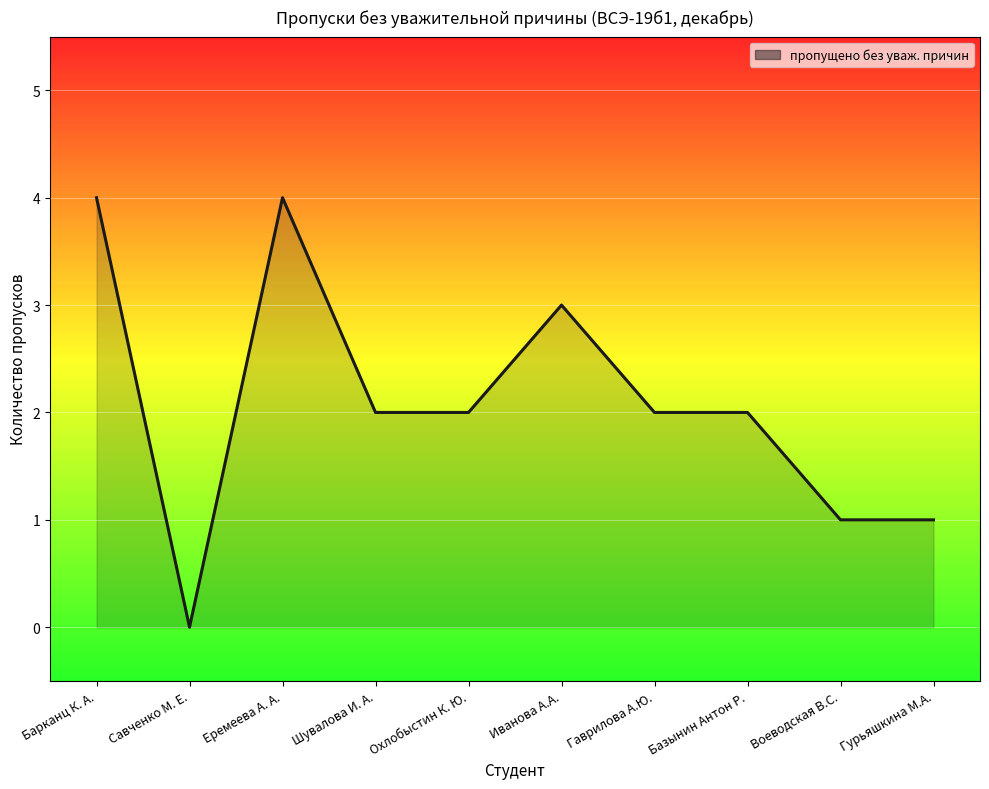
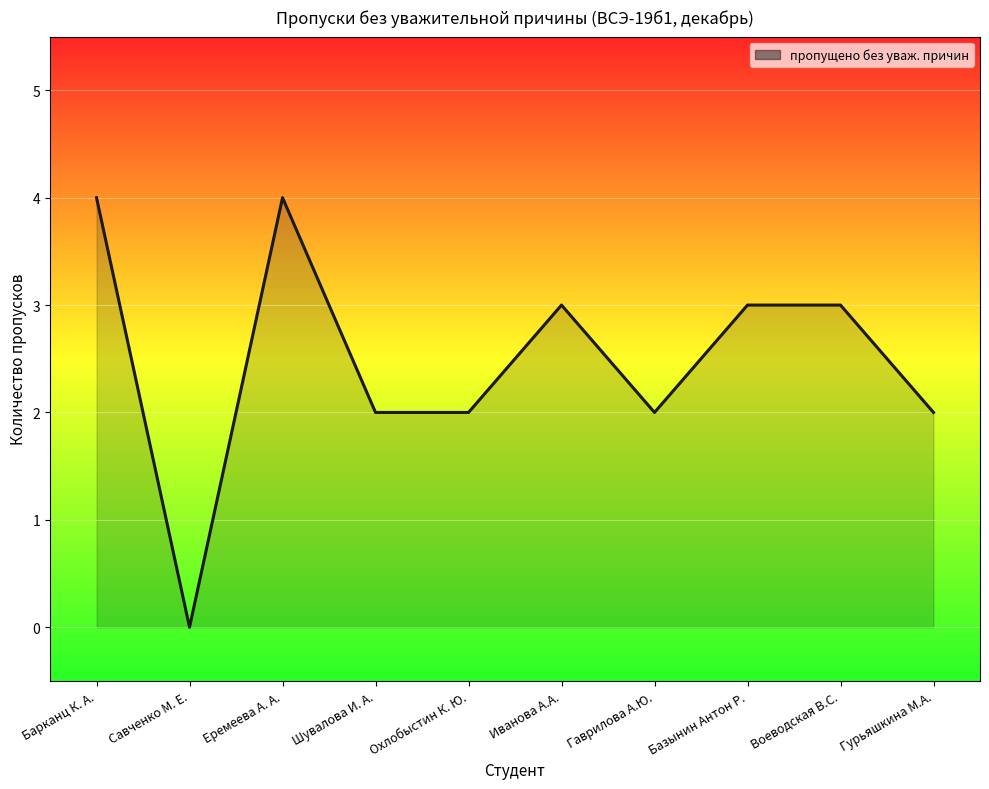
  {
    "Барканц К. А.": 4,
    "Савченко М. Е.": 0,
    "Еремеева А. А.": 4,
    "Шувалова И. А.": 2,
    "Охлобыстин К. Ю.": 2,
    "Иванова А.А.": 3,
    "Гаврилова А.Ю.": 2,
-   "Базынин Антон Р.": 2,
-   "Воеводская В.С.": 1,
-   "Гурьяшкина М.А.": 1
+   "Базынин Антон Р.": 3,
+   "Воеводская В.С.": 3,
+   "Гурьяшкина М.А.": 2
  }
